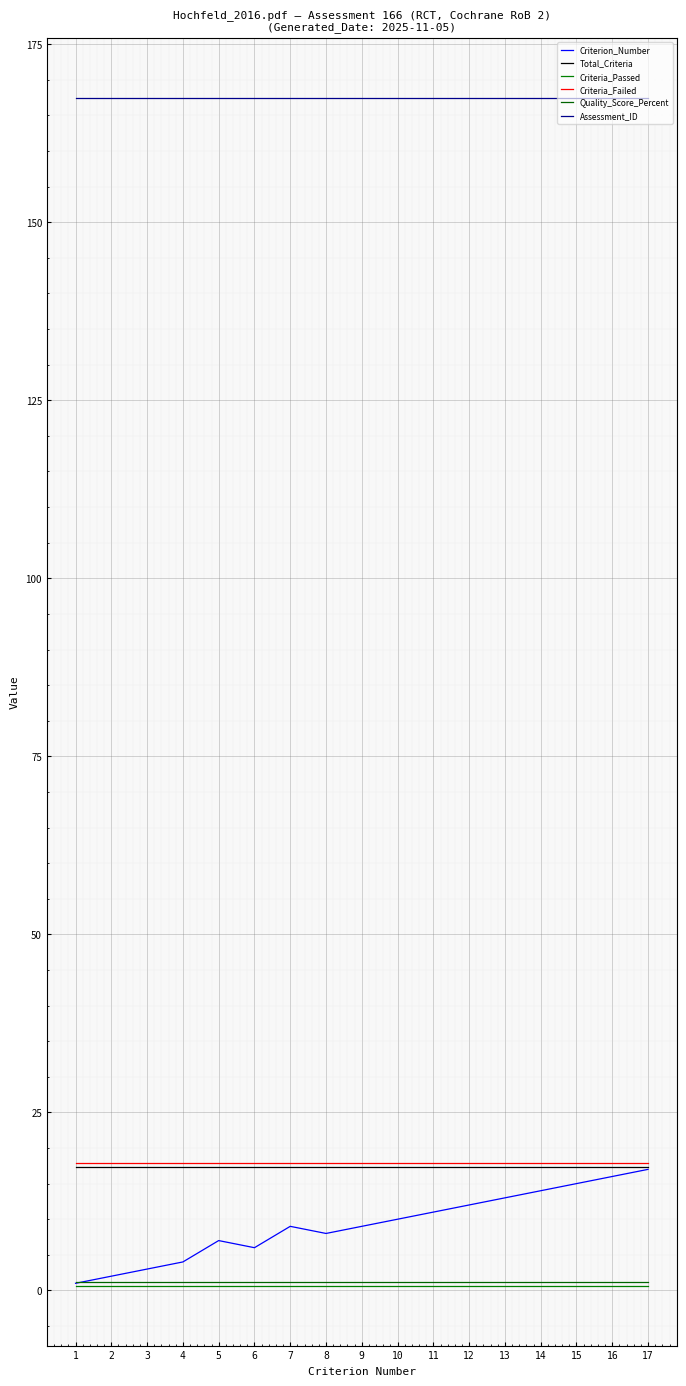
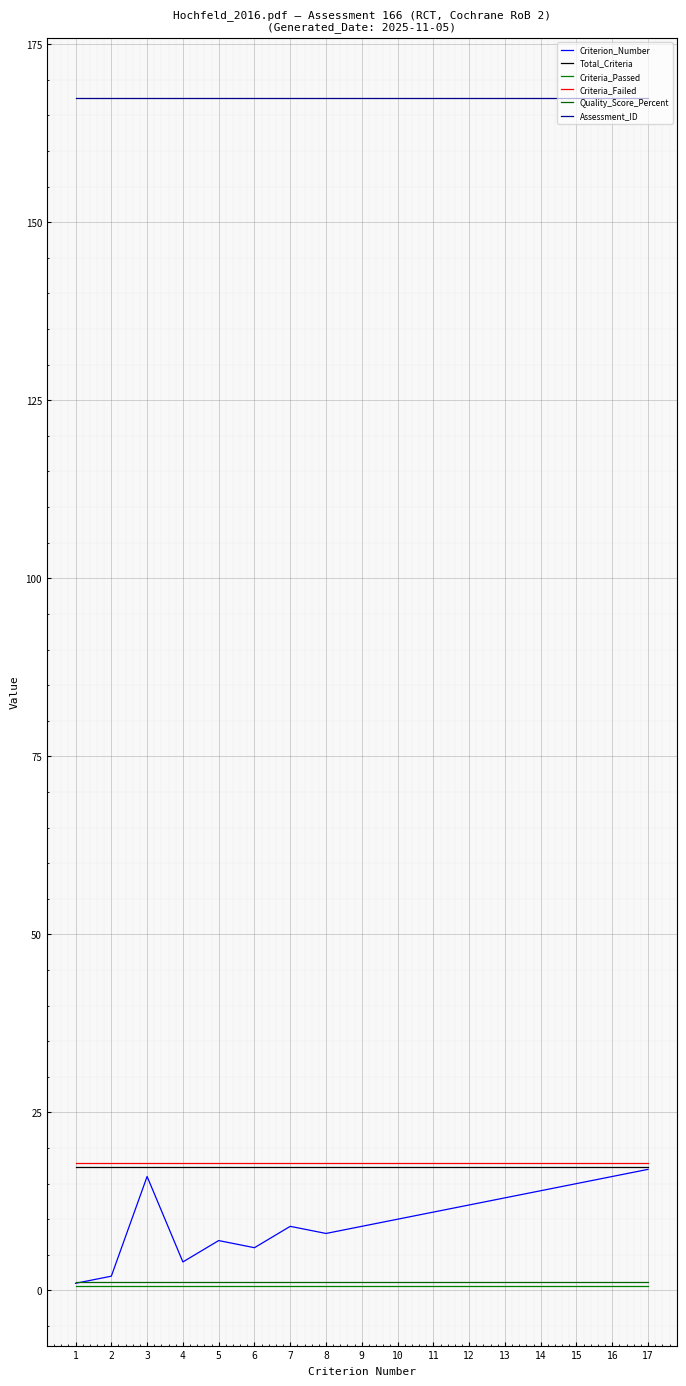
  {
    "Criterion_Number": {
      "2": 2,
-     "3": 3,
+     "3": 16,
      "4": 4,
      "5": 7,
      "6": 6,
      "7": 9,
      "8": 8,
      "9": 9,
      "10": 10,
      "11": 11,
      "12": 12,
      "13": 13,
      "14": 14,
      "15": 15,
      "16": 16
    },
    "Total_Criteria": {
      "1": 17,
      "2": 17,
      "3": 17,
      "4": 17,
      "5": 17,
      "6": 17,
      "7": 17,
      "8": 17,
      "9": 17,
      "10": 17,
      "11": 17,
      "12": 17,
      "13": 17,
      "14": 17,
      "15": 17,
      "16": 17
    },
    "Criteria_Failed": {
      "1": 18,
      "2": 18,
      "3": 18,
      "4": 18,
      "5": 18,
      "6": 18,
      "7": 18,
      "8": 18,
      "9": 18,
      "10": 18,
      "11": 18,
      "12": 18,
      "13": 18,
      "14": 18,
      "15": 18,
      "16": 18,
      "17": 18
    },
    "Assessment_ID": {
      "1": 168,
      "2": 168,
      "3": 168,
      "4": 168,
      "5": 168,
      "6": 168,
      "7": 168,
      "8": 168,
      "9": 168,
      "10": 168,
      "11": 168,
      "12": 168,
      "13": 168,
      "14": 168
    }
  }
